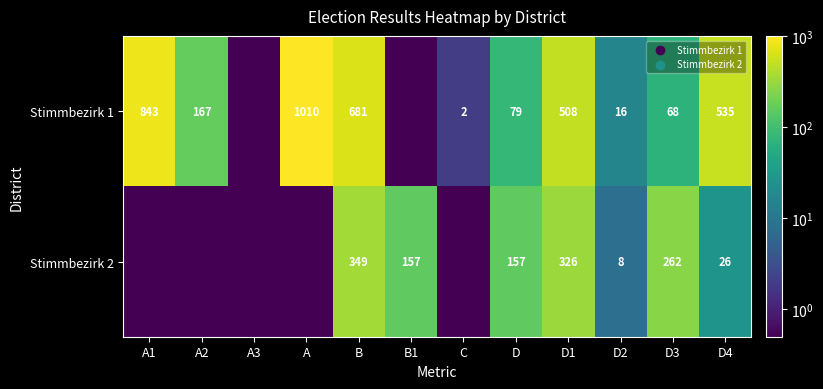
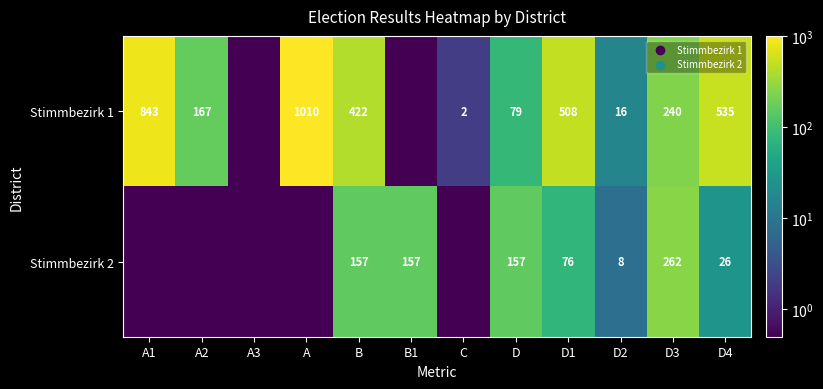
  {
    "Stimmbezirk 1": {
      "A1": 843,
      "A2": 167,
      "A": 1010,
-     "B": 681,
+     "B": 422,
      "C": 2,
      "D": 79,
      "D1": 508,
      "D2": 16,
-     "D3": 68,
+     "D3": 240,
      "D4": 535
    },
    "Stimmbezirk 2": {
-     "B": 349,
+     "B": 157,
      "B1": 157,
      "D": 157,
-     "D1": 326,
+     "D1": 76,
      "D2": 8,
      "D3": 262,
      "D4": 26
    }
  }
